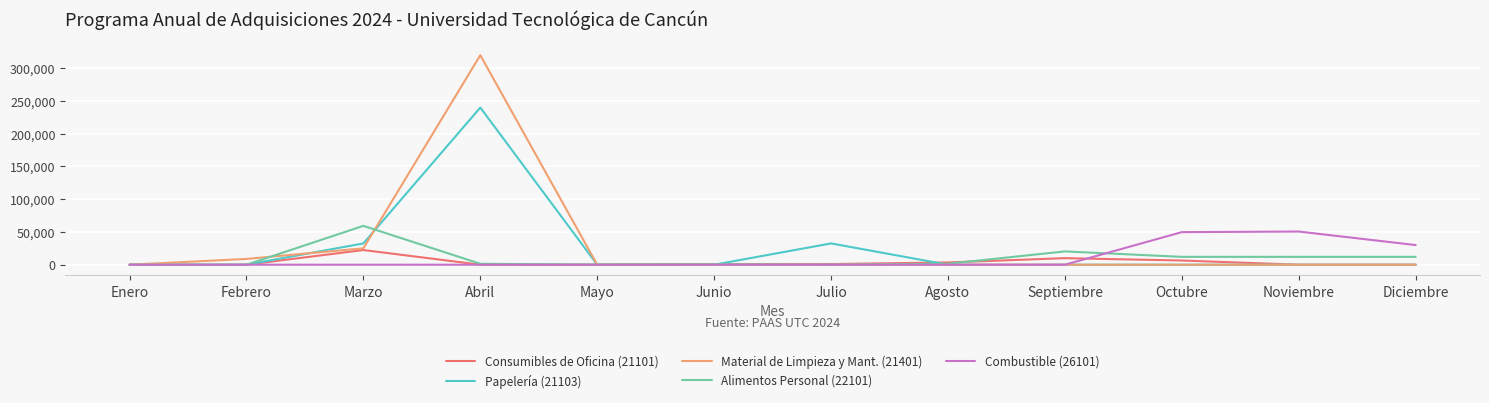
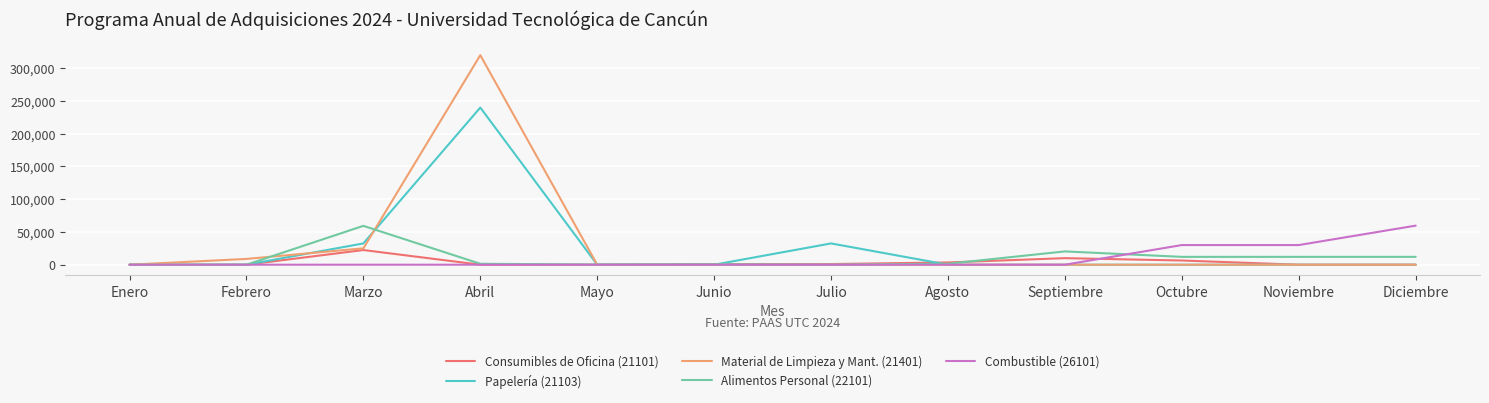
  {
    "Combustible (26101)": {
      "Marzo": "0",
-     "Octubre": "50,000",
-     "Noviembre": "50,000",
-     "Diciembre": "30,000"
+     "Octubre": "30,000",
+     "Noviembre": "30,000",
+     "Diciembre": "60,000"
    }
  }
